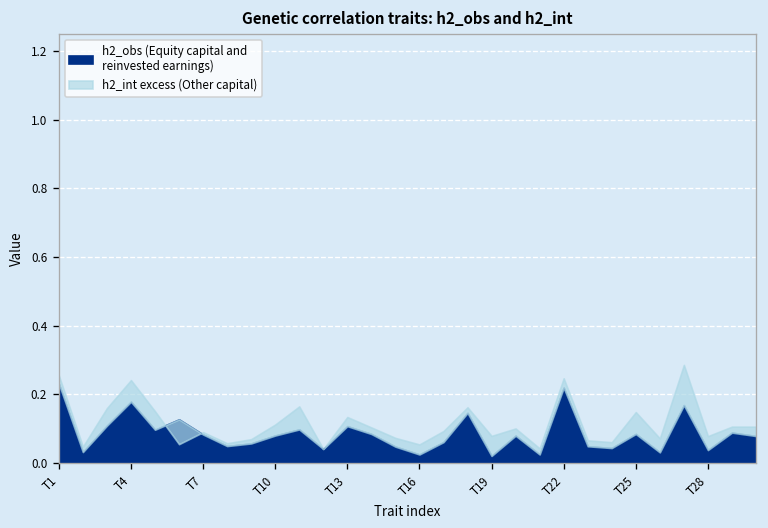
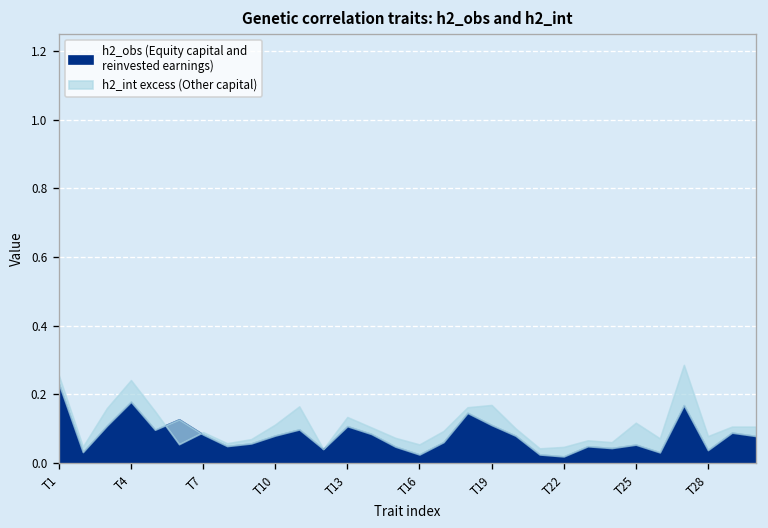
  {
    "h2_obs (Equity capital and reinvested earnings)": {
      "T1": 0.23,
      "T4": 0.18,
      "T10": 0.08,
      "T13": 0.11,
      "T16": 0.02,
-     "T19": 0.02,
-     "T22": 0.22,
-     "T25": 0.08,
+     "T19": 0.11,
+     "T22": 0.02,
+     "T25": 0.05,
      "T28": 0.04
    },
    "h2_int excess (Other capital)": {
      "T1": 0.02,
      "T4": 0.06,
      "T10": 0.03,
      "T13": 0.03,
      "T16": 0.03,
      "T19": 0.06,
      "T22": 0.03,
      "T25": 0.06,
      "T28": 0.04
    }
  }
